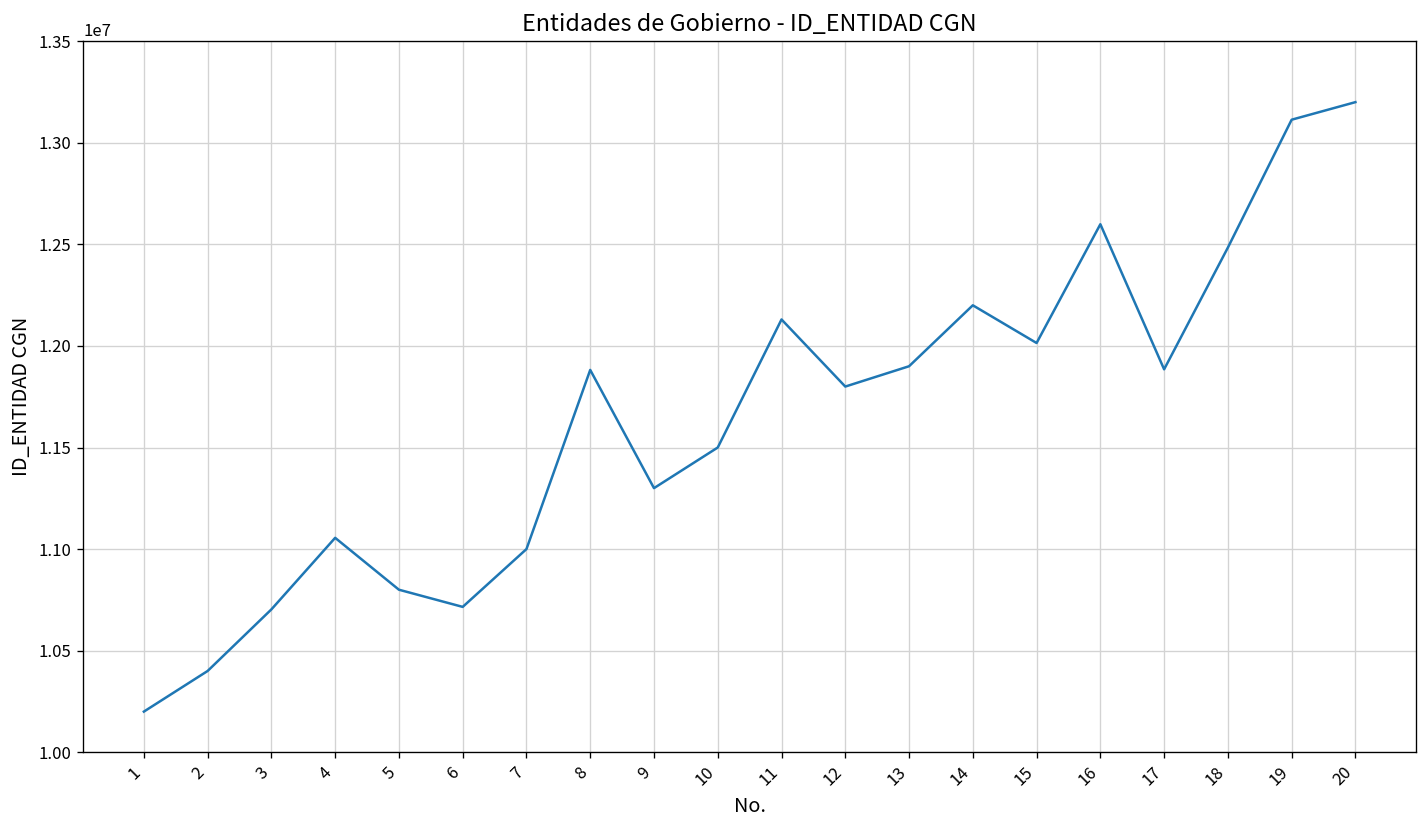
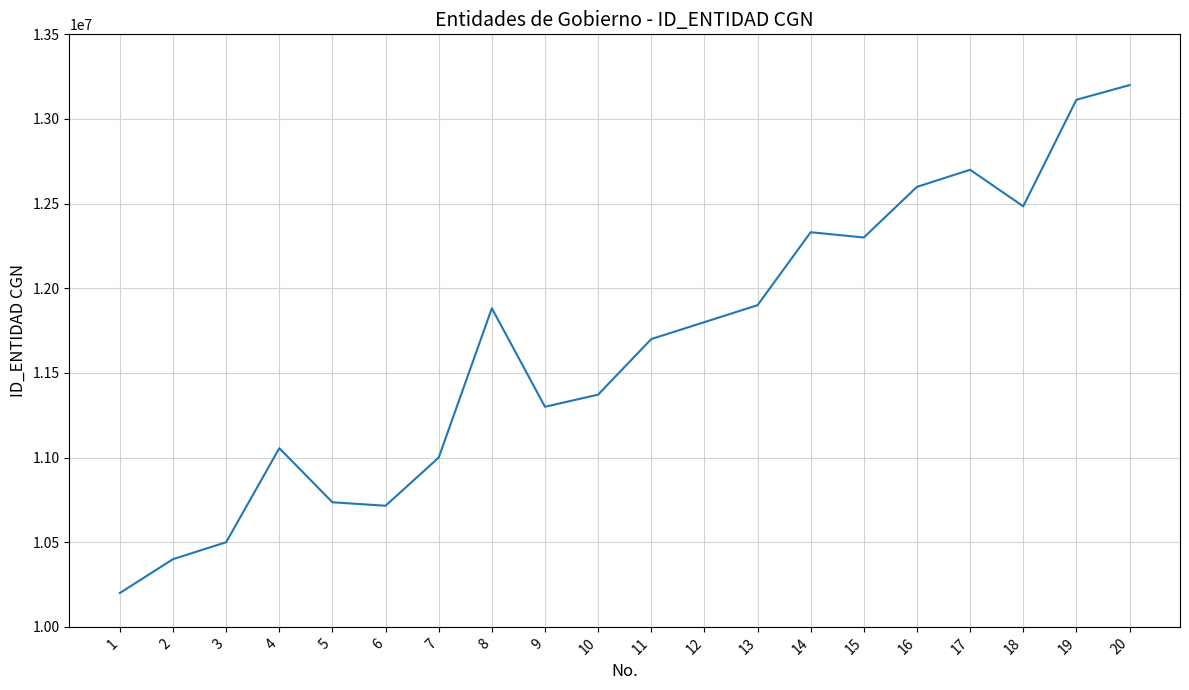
  {
    "1": 10200000,
    "2": 10400000,
-   "3": 10700000,
+   "3": 10500000,
    "4": 11060000,
-   "5": 10800000,
+   "5": 10740000,
    "6": 10720000,
    "7": 11000000,
    "8": 11880000,
    "9": 11300000,
-   "10": 11500000,
-   "11": 12130000,
+   "10": 11370000,
+   "11": 11700000,
    "12": 11800000,
    "13": 11900000,
-   "14": 12200000,
-   "15": 12010000,
+   "14": 12330000,
+   "15": 12300000,
    "16": 12600000,
-   "17": 11880000,
+   "17": 12700000,
    "18": 12480000,
    "19": 13110000,
    "20": 13200000
  }
